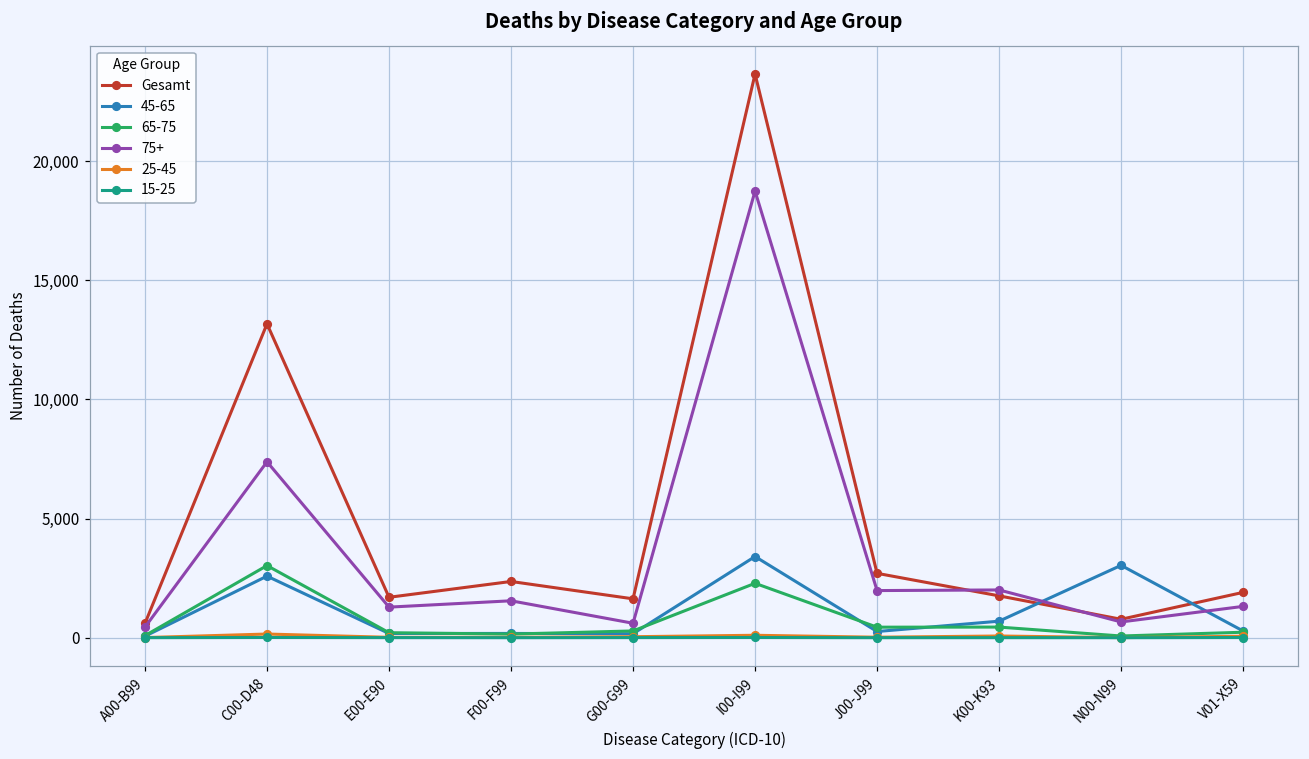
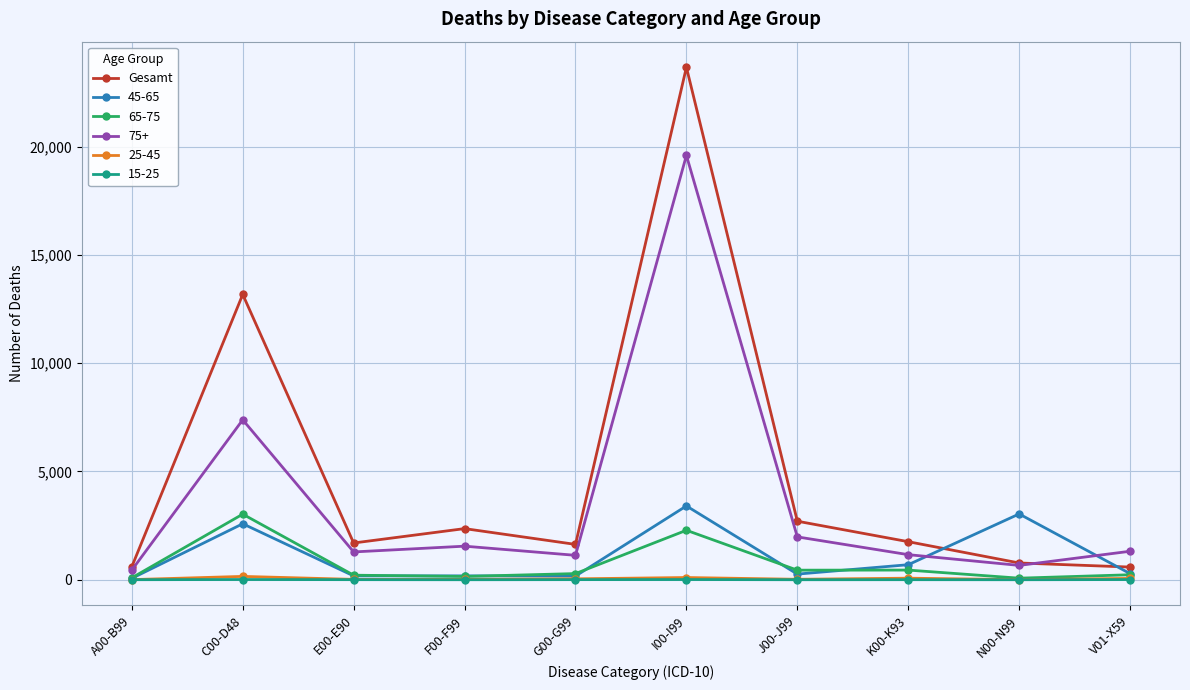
  {
    "Gesamt": {
      "A00-B99": "600",
      "C00-D48": "13,200",
      "E00-E90": "1,700",
      "F00-F99": "2,400",
      "G00-G99": "1,600",
      "I00-I99": "23,700",
      "J00-J99": "2,700",
      "K00-K93": "1,800",
-     "V01-X59": "1,900"
+     "V01-X59": "600"
    },
    "45-65": {
      "C00-D48": "2,600",
      "I00-I99": "3,400",
      "J00-J99": "300",
      "K00-K93": "700",
      "N00-N99": "3,000"
    },
    "75+": {
      "A00-B99": "400",
      "C00-D48": "7,400",
      "E00-E90": "1,300",
      "F00-F99": "1,500",
-     "G00-G99": "600",
-     "I00-I99": "18,800",
+     "G00-G99": "1,100",
+     "I00-I99": "19,600",
      "J00-J99": "2,000",
-     "K00-K93": "2,000",
+     "K00-K93": "1,200",
      "V01-X59": "1,300"
    },
    "25-45": {
      "C00-D48": "200"
    }
  }
